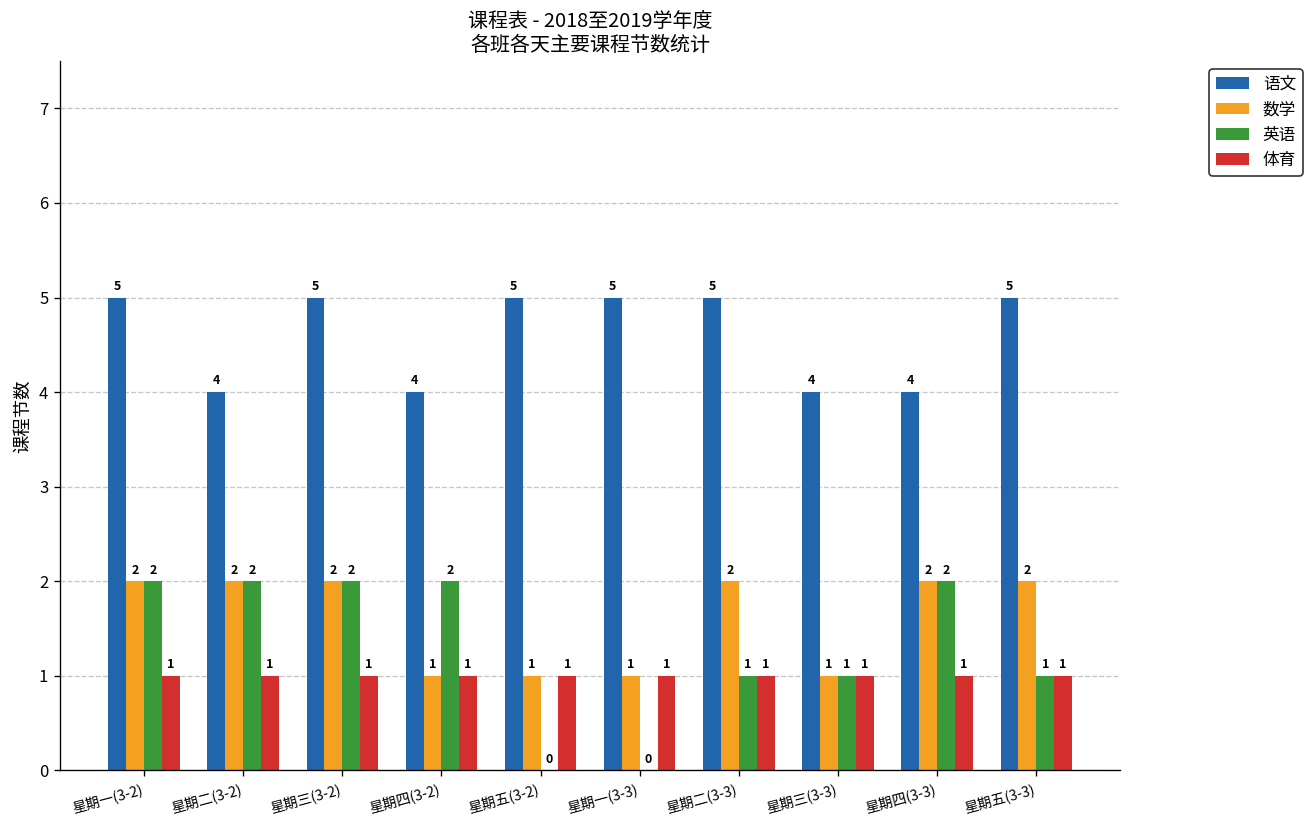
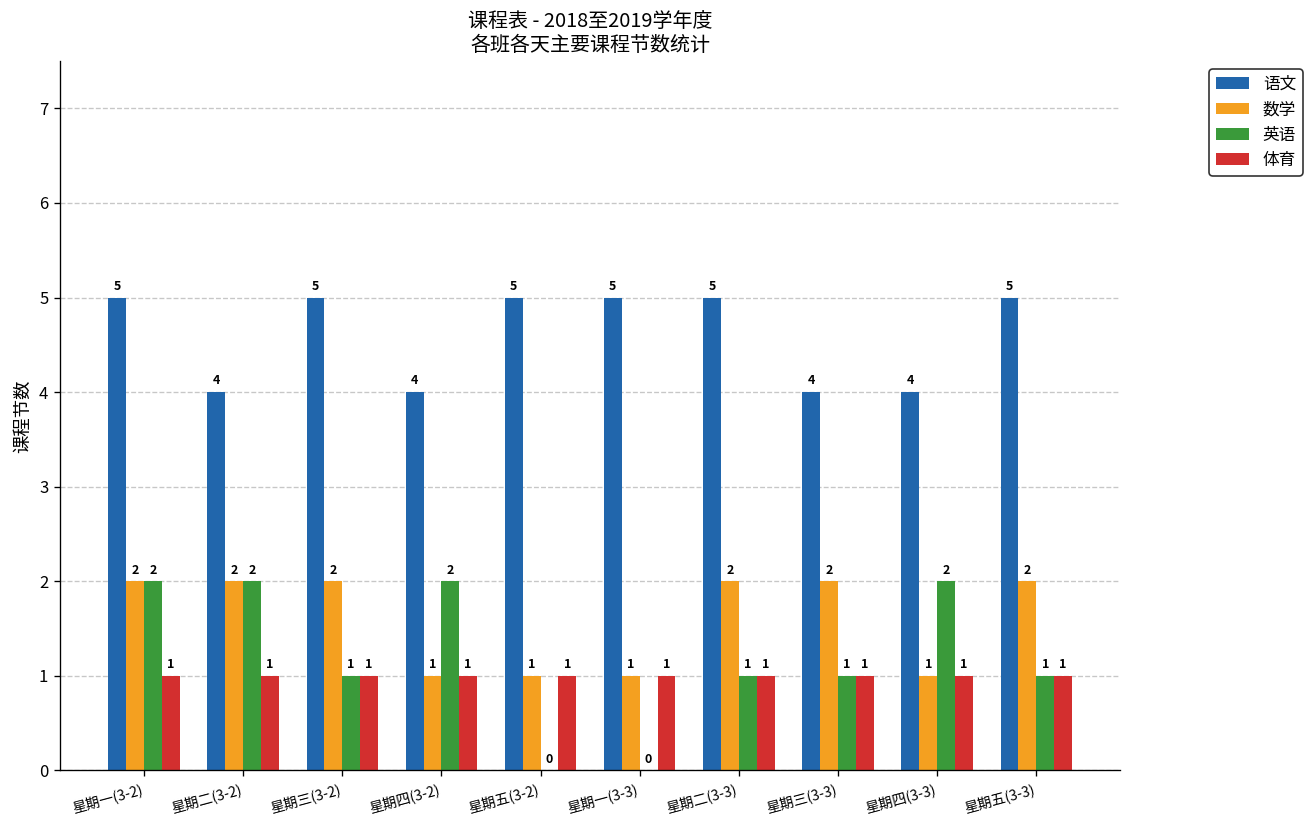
  {
    "语文": {
      "星期一(3-2)": 5,
      "星期二(3-2)": 4,
      "星期三(3-2)": 5,
      "星期四(3-2)": 4,
      "星期五(3-2)": 5,
      "星期一(3-3)": 5,
      "星期二(3-3)": 5,
      "星期三(3-3)": 4,
      "星期四(3-3)": 4,
      "星期五(3-3)": 5
    },
    "数学": {
      "星期一(3-2)": 2,
      "星期二(3-2)": 2,
      "星期三(3-2)": 2,
      "星期四(3-2)": 1,
      "星期五(3-2)": 1,
      "星期一(3-3)": 1,
      "星期二(3-3)": 2,
-     "星期三(3-3)": 1,
-     "星期四(3-3)": 2,
+     "星期三(3-3)": 2,
+     "星期四(3-3)": 1,
      "星期五(3-3)": 2
    },
    "英语": {
      "星期一(3-2)": 2,
      "星期二(3-2)": 2,
-     "星期三(3-2)": 2,
+     "星期三(3-2)": 1,
      "星期四(3-2)": 2,
      "星期五(3-2)": 0,
      "星期一(3-3)": 0,
      "星期二(3-3)": 1,
      "星期三(3-3)": 1,
      "星期四(3-3)": 2,
      "星期五(3-3)": 1
    },
    "体育": {
      "星期一(3-2)": 1,
      "星期二(3-2)": 1,
      "星期三(3-2)": 1,
      "星期四(3-2)": 1,
      "星期五(3-2)": 1,
      "星期一(3-3)": 1,
      "星期二(3-3)": 1,
      "星期三(3-3)": 1,
      "星期四(3-3)": 1,
      "星期五(3-3)": 1
    }
  }
